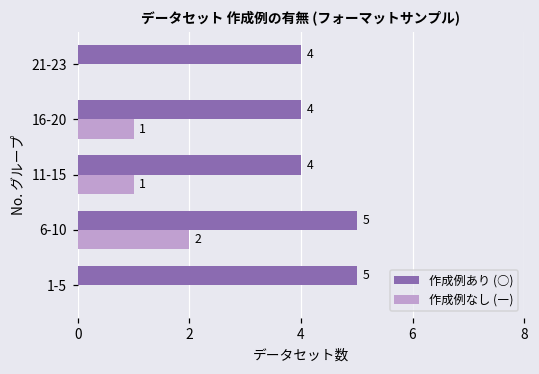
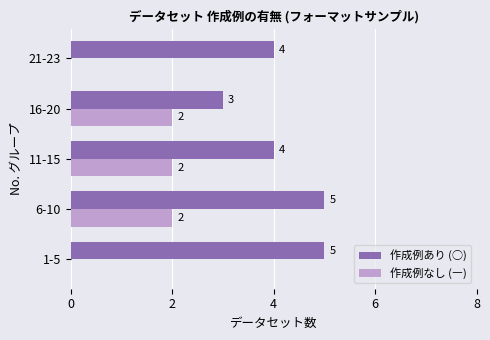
  {
    "作成例あり (○)": {
      "21-23": 4,
-     "16-20": 4,
+     "16-20": 3,
      "11-15": 4,
      "6-10": 5,
      "1-5": 5
    },
    "作成例なし (―)": {
-     "16-20": 1,
-     "11-15": 1,
+     "16-20": 2,
+     "11-15": 2,
      "6-10": 2
    }
  }
